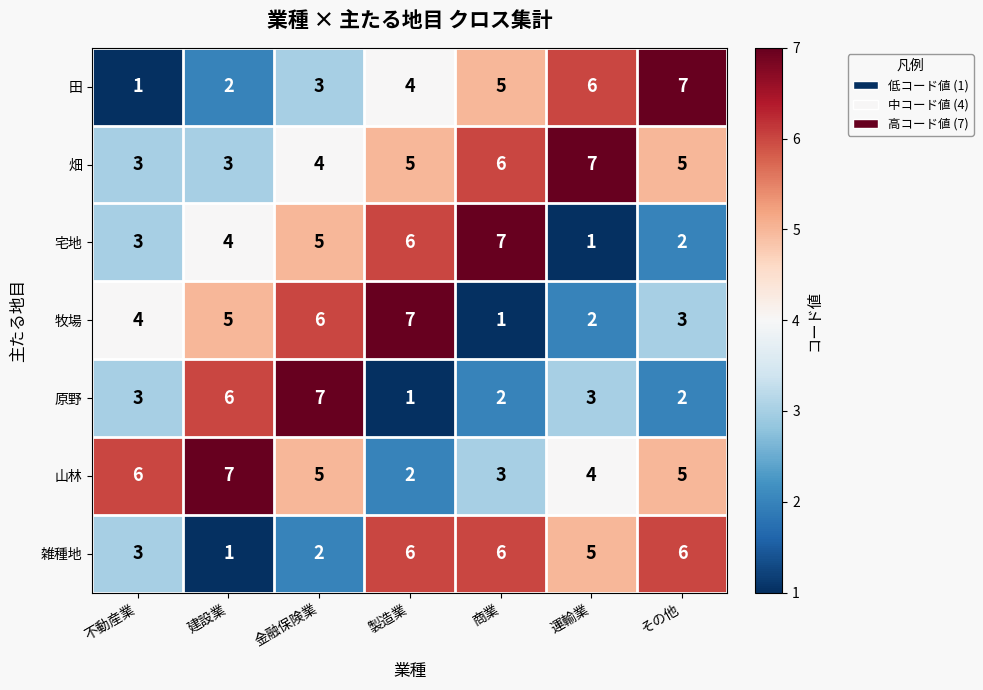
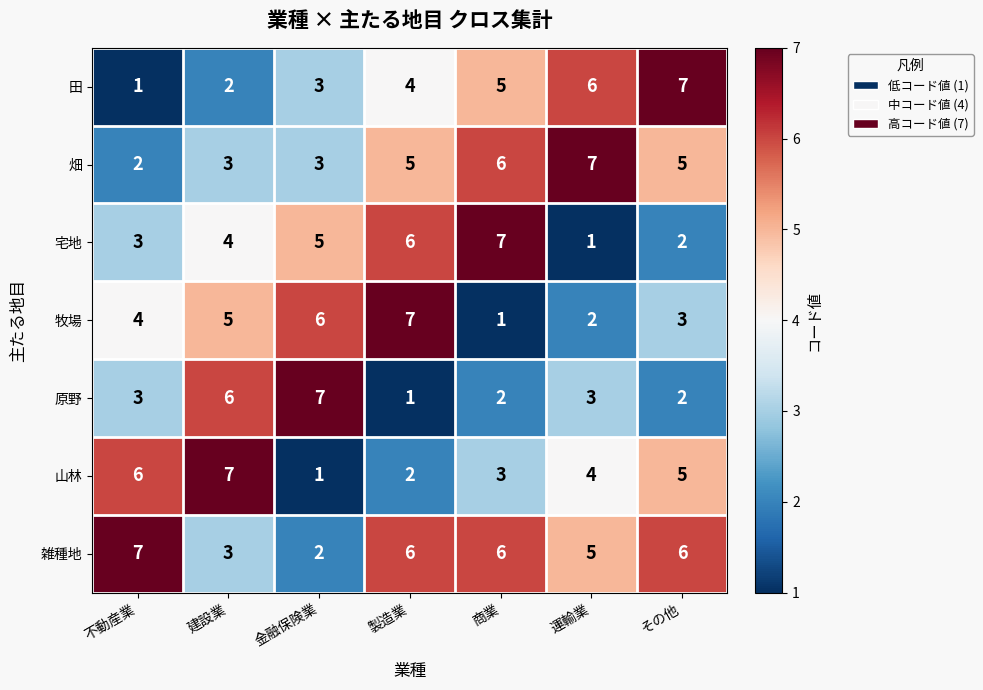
  {
    "田": {
      "不動産業": 1,
      "建設業": 2,
      "金融保険業": 3,
      "製造業": 4,
      "商業": 5,
      "運輸業": 6,
      "その他": 7
    },
    "畑": {
-     "不動産業": 3,
+     "不動産業": 2,
      "建設業": 3,
-     "金融保険業": 4,
+     "金融保険業": 3,
      "製造業": 5,
      "商業": 6,
      "運輸業": 7,
      "その他": 5
    },
    "宅地": {
      "不動産業": 3,
      "建設業": 4,
      "金融保険業": 5,
      "製造業": 6,
      "商業": 7,
      "運輸業": 1,
      "その他": 2
    },
    "牧場": {
      "不動産業": 4,
      "建設業": 5,
      "金融保険業": 6,
      "製造業": 7,
      "商業": 1,
      "運輸業": 2,
      "その他": 3
    },
    "原野": {
      "不動産業": 3,
      "建設業": 6,
      "金融保険業": 7,
      "製造業": 1,
      "商業": 2,
      "運輸業": 3,
      "その他": 2
    },
    "山林": {
      "不動産業": 6,
      "建設業": 7,
-     "金融保険業": 5,
+     "金融保険業": 1,
      "製造業": 2,
      "商業": 3,
      "運輸業": 4,
      "その他": 5
    },
    "雑種地": {
-     "不動産業": 3,
-     "建設業": 1,
+     "不動産業": 7,
+     "建設業": 3,
      "金融保険業": 2,
      "製造業": 6,
      "商業": 6,
      "運輸業": 5,
      "その他": 6
    }
  }
